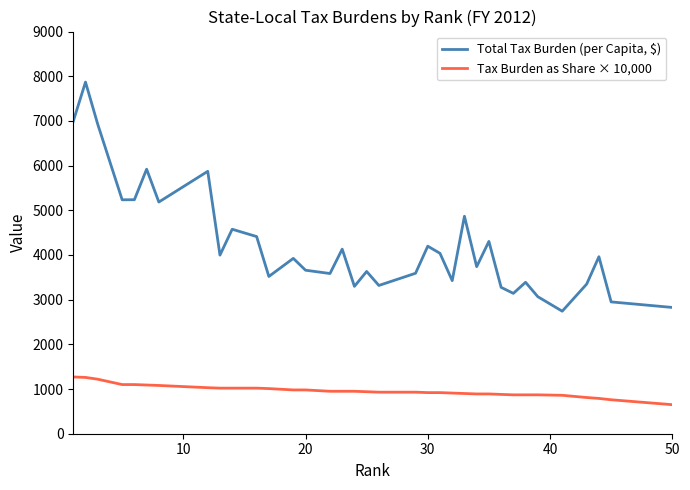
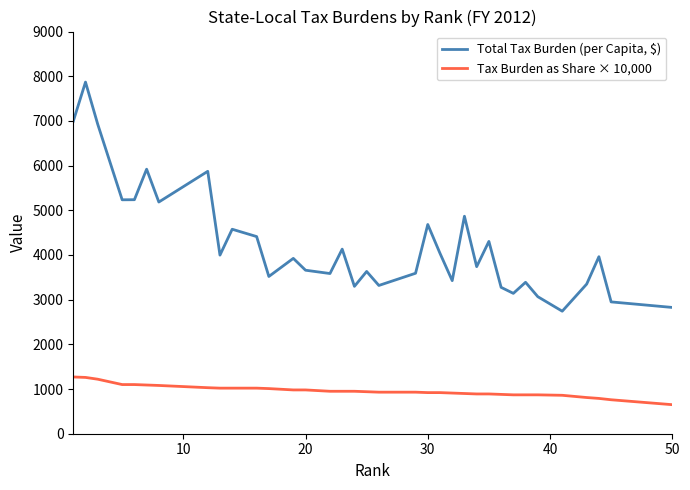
  {
    "Total Tax Burden (per Capita, $)": {
      "20": 3700,
-     "30": 4200,
+     "30": 4700,
      "50": 2800
    },
    "Tax Burden as Share × 10,000": {
      "20": 1000,
      "30": 900,
      "50": 700
    }
  }
